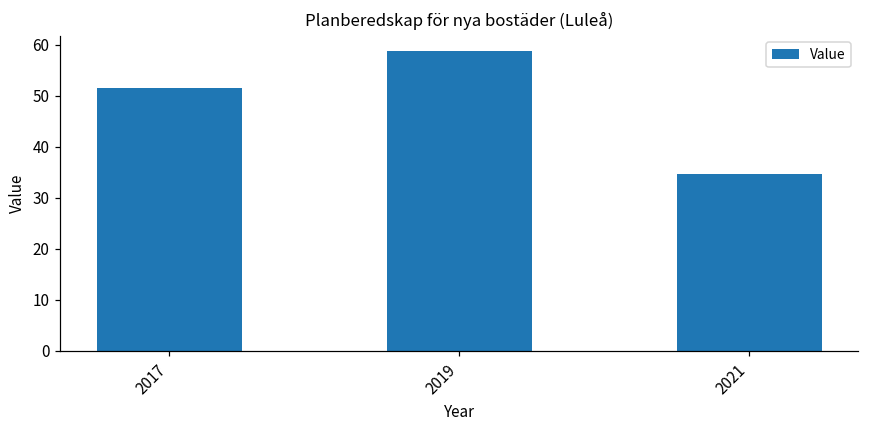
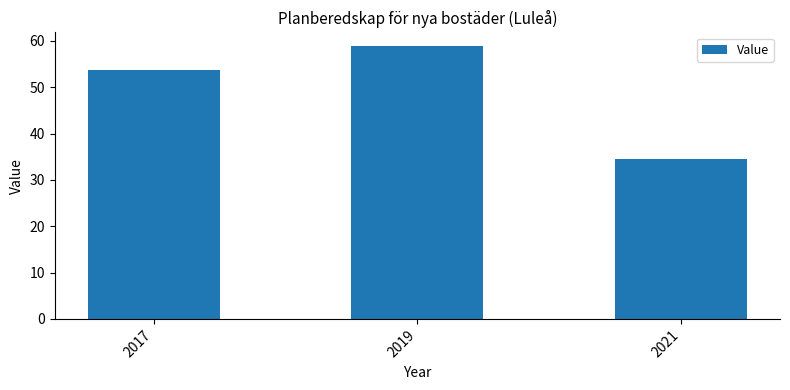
  {
-   "2017": 52,
+   "2017": 54,
    "2019": 59,
    "2021": 35
  }
